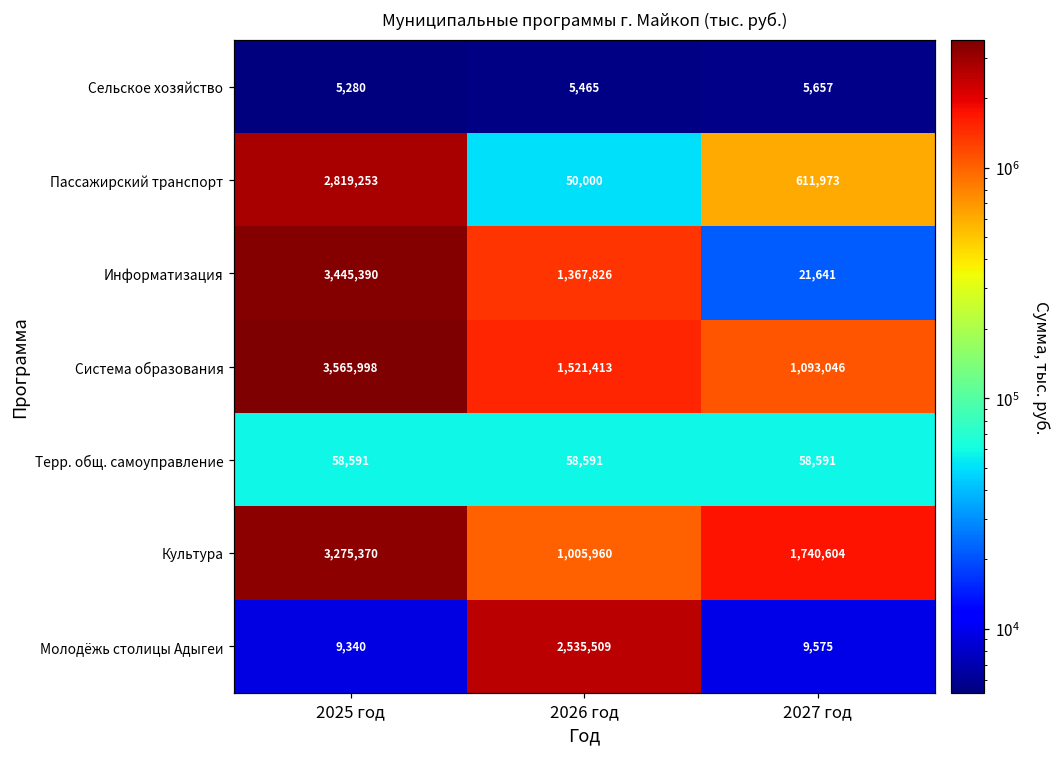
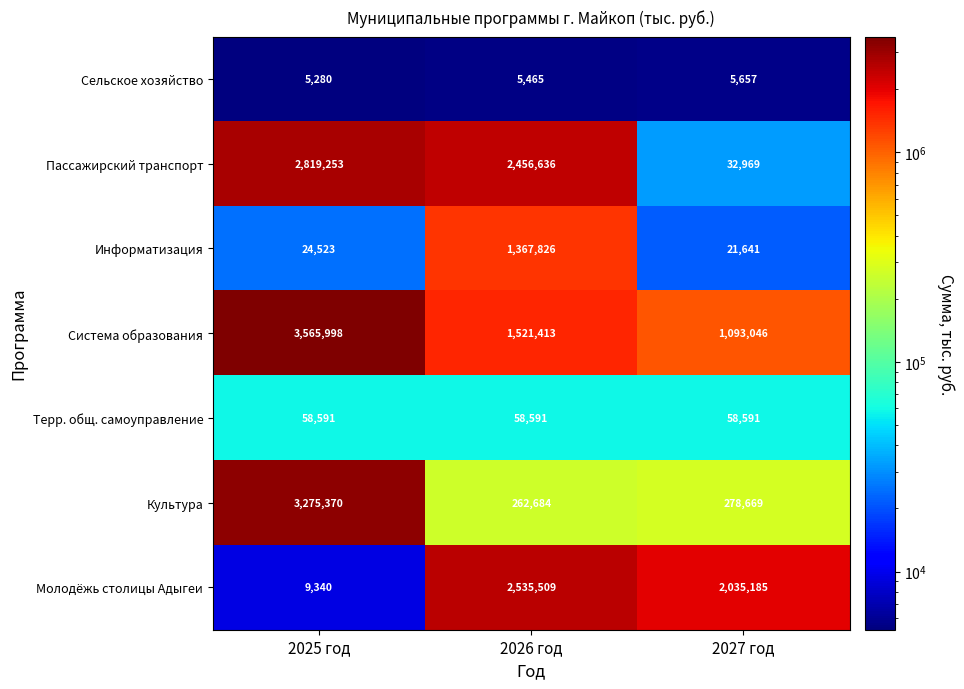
  {
    "Сельское хозяйство": {
      "2025 год": "5,280",
      "2026 год": "5,465",
      "2027 год": "5,657"
    },
    "Пассажирский транспорт": {
      "2025 год": "2,819,253",
-     "2026 год": "50,000",
-     "2027 год": "611,973"
+     "2026 год": "2,456,636",
+     "2027 год": "32,969"
    },
    "Информатизация": {
-     "2025 год": "3,445,390",
+     "2025 год": "24,523",
      "2026 год": "1,367,826",
      "2027 год": "21,641"
    },
    "Система образования": {
      "2025 год": "3,565,998",
      "2026 год": "1,521,413",
      "2027 год": "1,093,046"
    },
    "Терр. общ. самоуправление": {
      "2025 год": "58,591",
      "2026 год": "58,591",
      "2027 год": "58,591"
    },
    "Культура": {
      "2025 год": "3,275,370",
-     "2026 год": "1,005,960",
-     "2027 год": "1,740,604"
+     "2026 год": "262,684",
+     "2027 год": "278,669"
    },
    "Молодёжь столицы Адыгеи": {
      "2025 год": "9,340",
      "2026 год": "2,535,509",
-     "2027 год": "9,575"
+     "2027 год": "2,035,185"
    }
  }
